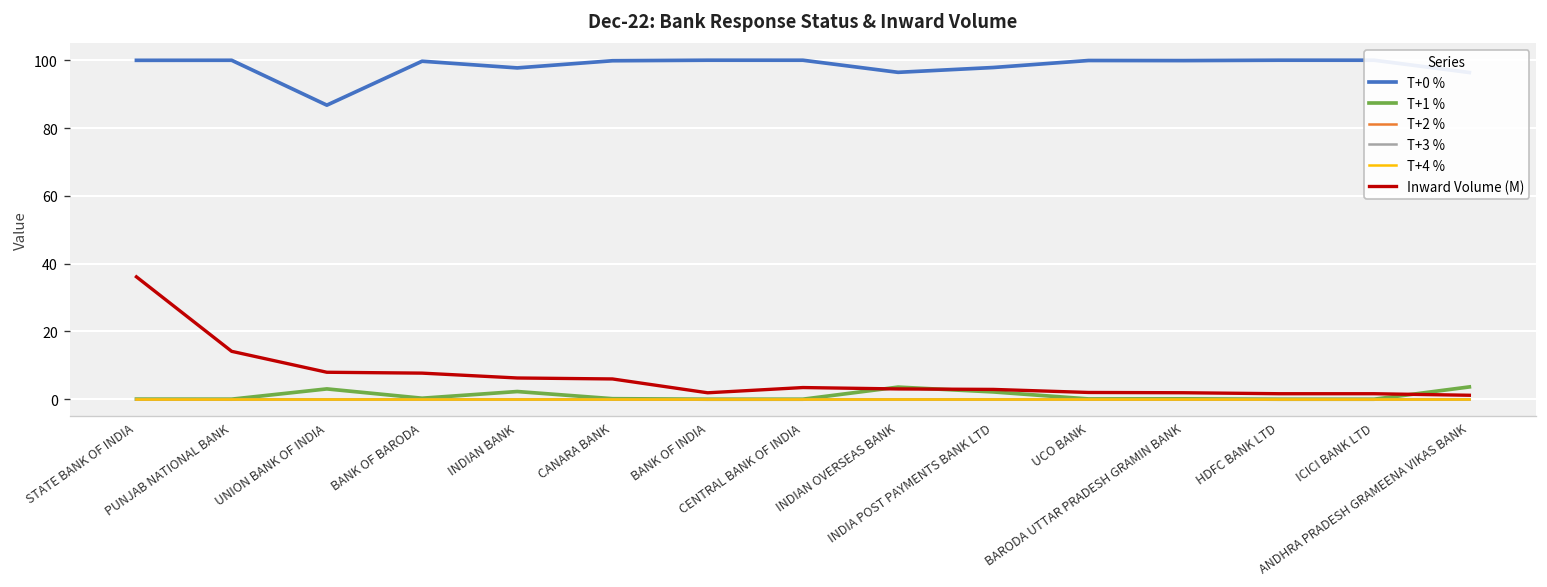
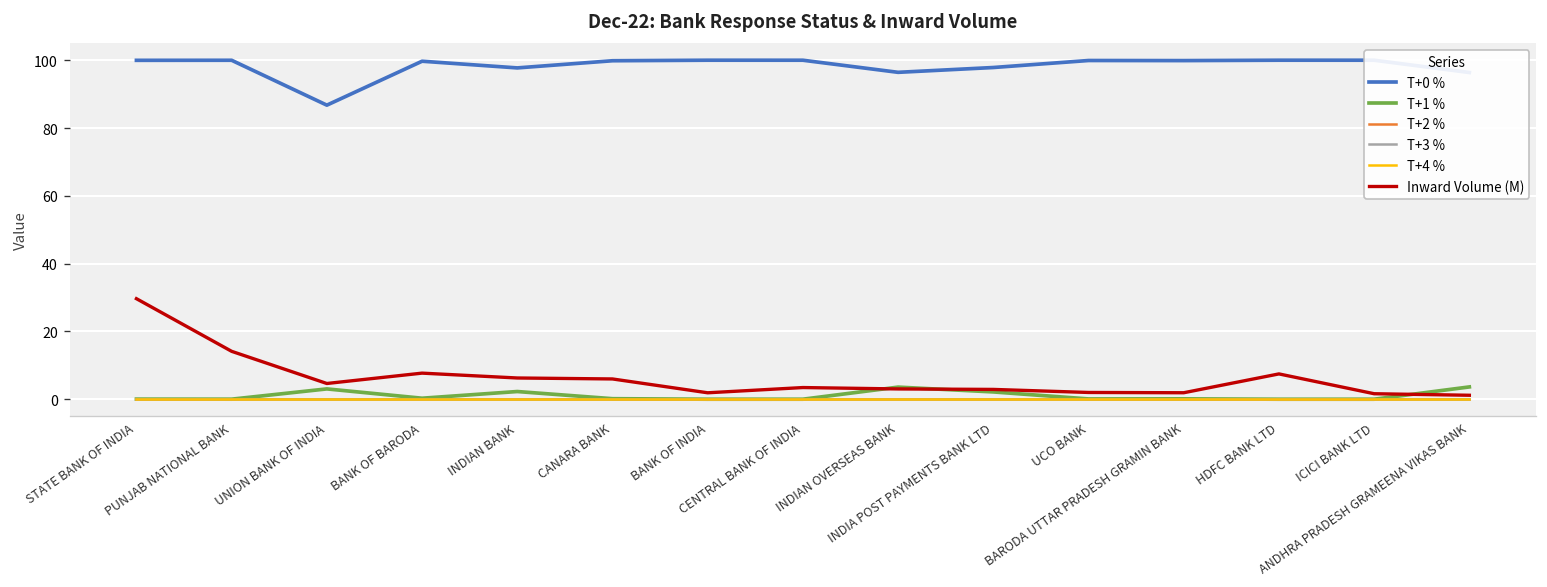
  {
    "T+0 %": {
      "STATE BANK OF INDIA": 100,
      "PUNJAB NATIONAL BANK": 100,
      "UNION BANK OF INDIA": 87,
      "BANK OF BARODA": 100,
      "INDIAN BANK": 98,
      "CANARA BANK": 100,
      "BANK OF INDIA": 100,
      "CENTRAL BANK OF INDIA": 100,
      "INDIAN OVERSEAS BANK": 96,
      "INDIA POST PAYMENTS BANK LTD": 98,
      "UCO BANK": 100,
      "BARODA UTTAR PRADESH GRAMIN BANK": 100,
      "HDFC BANK LTD": 100
    },
    "T+1 %": {
      "UNION BANK OF INDIA": 3,
      "INDIAN BANK": 2,
      "ANDHRA PRADESH GRAMEENA VIKAS BANK": 4
    },
    "T+4 %": {
      "UNION BANK OF INDIA": 0,
      "INDIAN BANK": 0,
      "INDIAN OVERSEAS BANK": 0,
      "INDIA POST PAYMENTS BANK LTD": 0,
      "ANDHRA PRADESH GRAMEENA VIKAS BANK": 0
    },
    "Inward Volume (M)": {
-     "STATE BANK OF INDIA": 36,
+     "STATE BANK OF INDIA": 30,
      "PUNJAB NATIONAL BANK": 14,
-     "UNION BANK OF INDIA": 8,
+     "UNION BANK OF INDIA": 5,
      "BANK OF BARODA": 8,
      "INDIAN BANK": 6,
      "CANARA BANK": 6,
      "BANK OF INDIA": 2,
      "CENTRAL BANK OF INDIA": 3,
      "UCO BANK": 2,
      "BARODA UTTAR PRADESH GRAMIN BANK": 2,
-     "HDFC BANK LTD": 2,
+     "HDFC BANK LTD": 7,
      "ICICI BANK LTD": 2,
      "ANDHRA PRADESH GRAMEENA VIKAS BANK": 1
    }
  }
